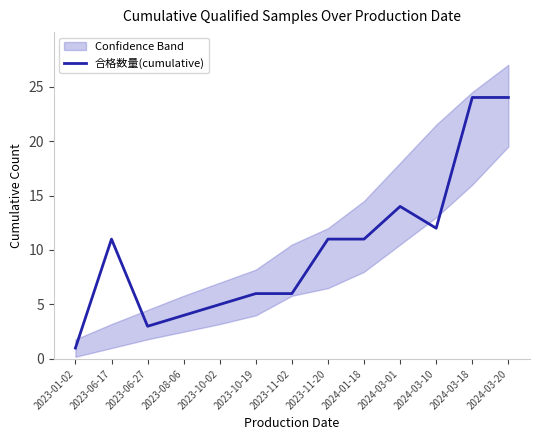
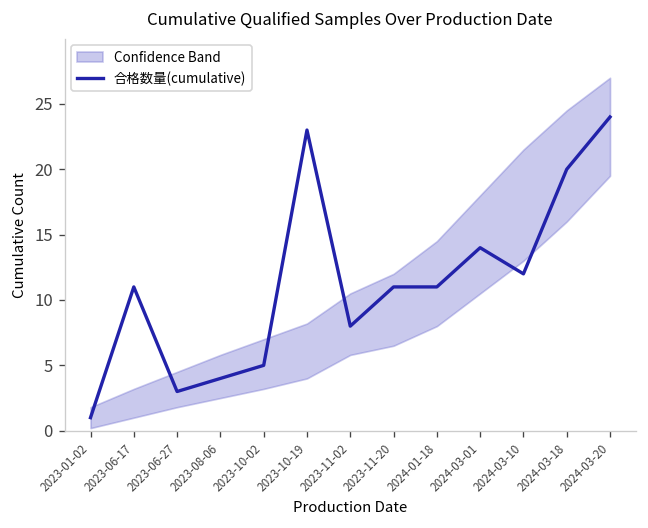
  {
    "合格数量(cumulative)": {
      "2023-01-02": 1,
      "2023-06-17": 11,
      "2023-06-27": 3,
      "2023-08-06": 4,
      "2023-10-02": 5,
-     "2023-10-19": 6,
-     "2023-11-02": 6,
+     "2023-10-19": 23,
+     "2023-11-02": 8,
      "2023-11-20": 11,
      "2024-01-18": 11,
      "2024-03-01": 14,
      "2024-03-10": 12,
-     "2024-03-18": 24,
+     "2024-03-18": 20,
      "2024-03-20": 24
    }
  }
